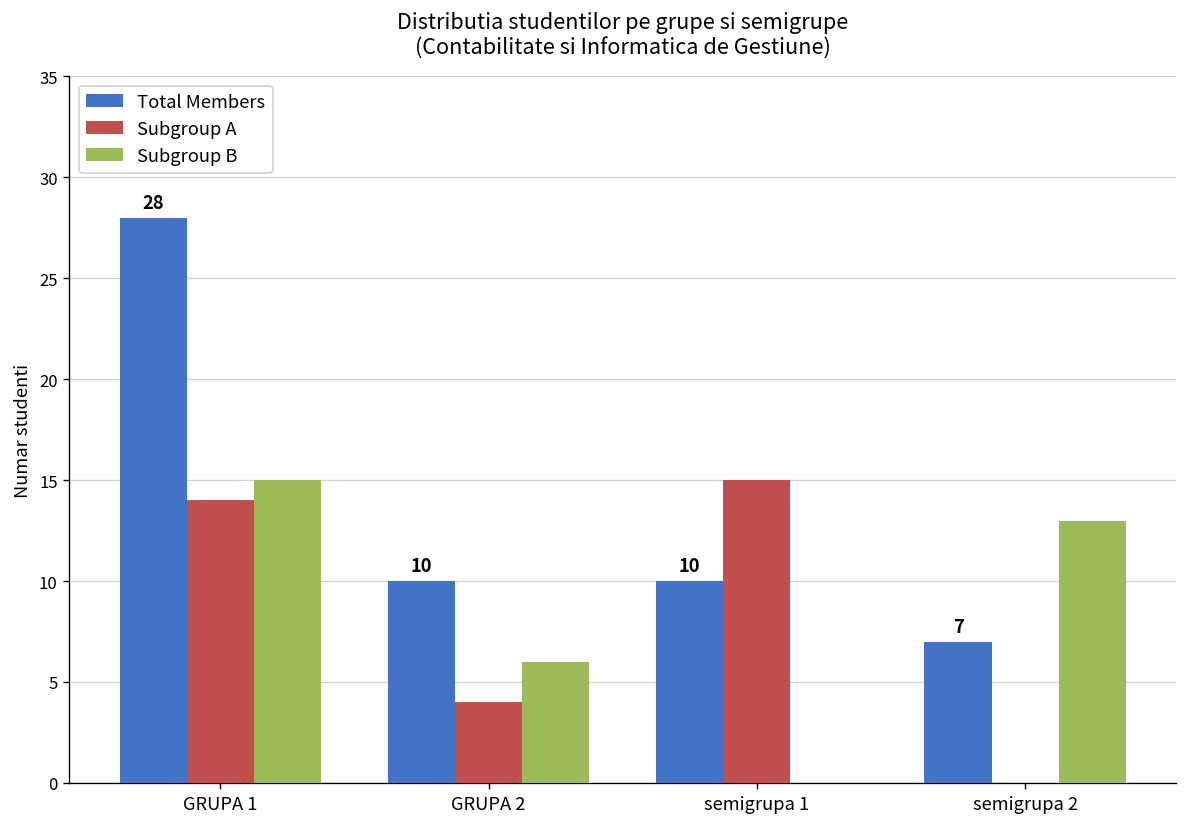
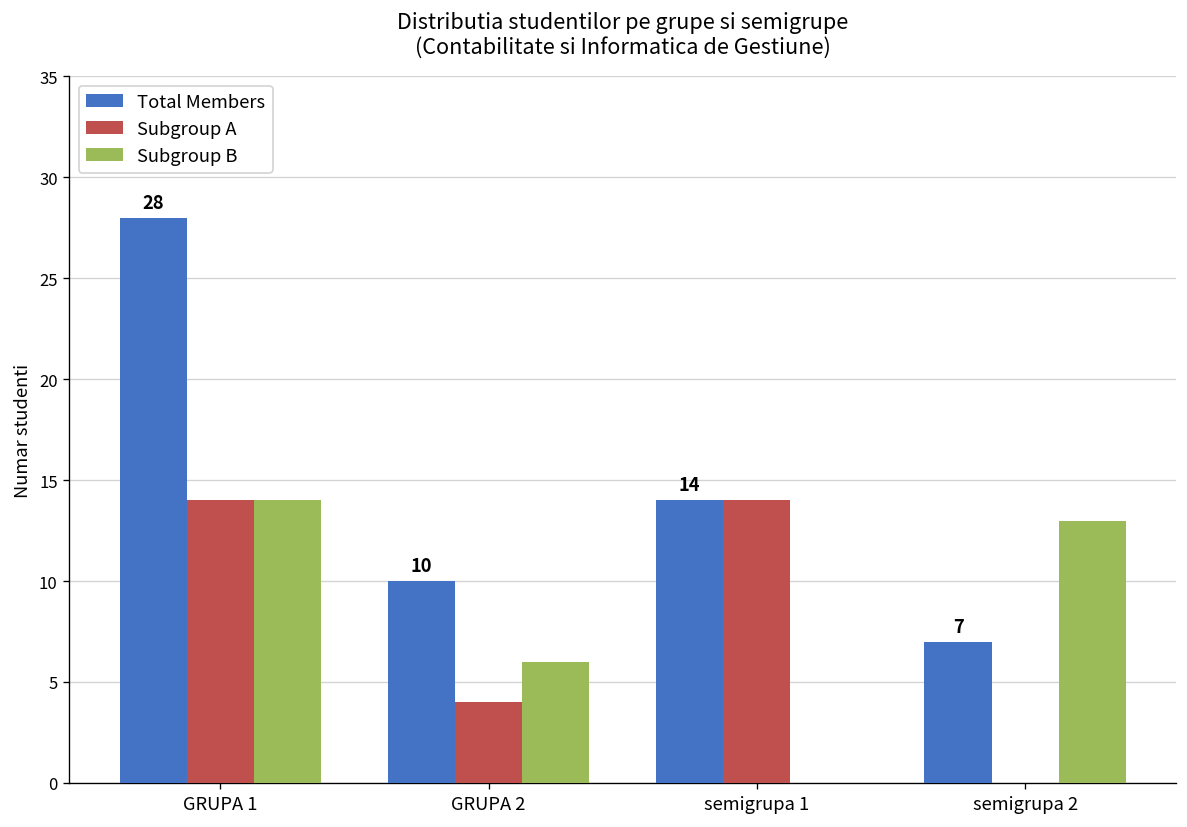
  {
    "Total Members": {
      "GRUPA 1": 28,
      "GRUPA 2": 10,
-     "semigrupa 1": 10,
+     "semigrupa 1": 14,
      "semigrupa 2": 7
    },
    "Subgroup A": {
      "GRUPA 1": 14,
      "GRUPA 2": 4,
-     "semigrupa 1": 15,
+     "semigrupa 1": 14,
      "semigrupa 2": 0
    },
    "Subgroup B": {
-     "GRUPA 1": 15,
+     "GRUPA 1": 14,
      "GRUPA 2": 6,
      "semigrupa 1": 0,
      "semigrupa 2": 13
    }
  }
